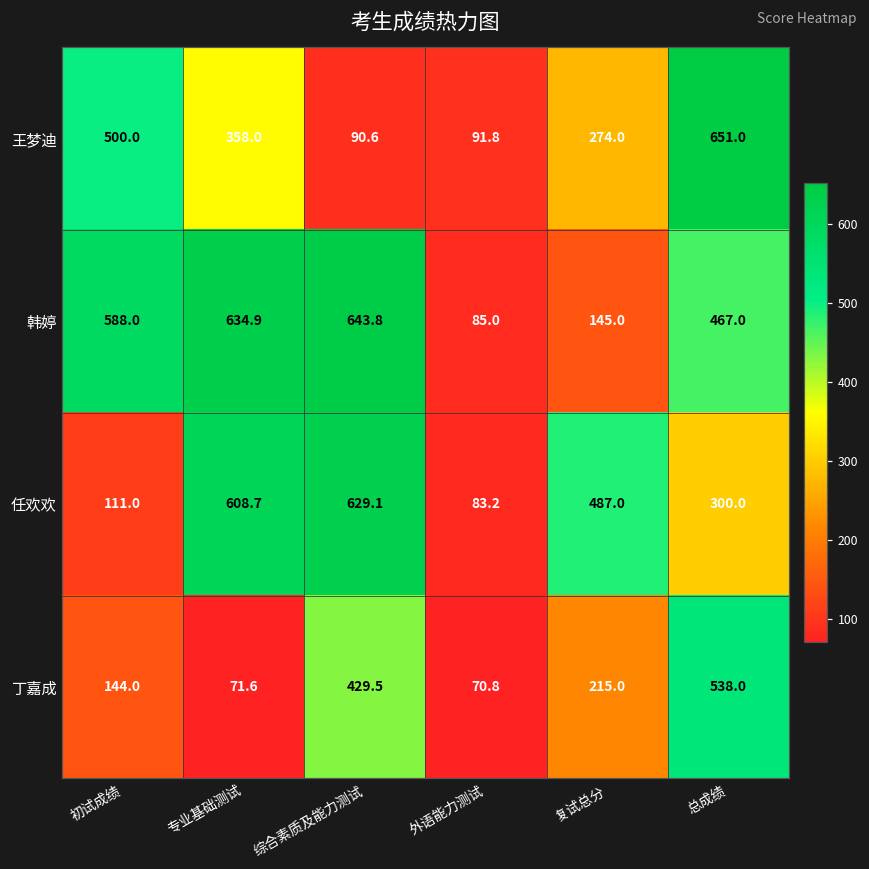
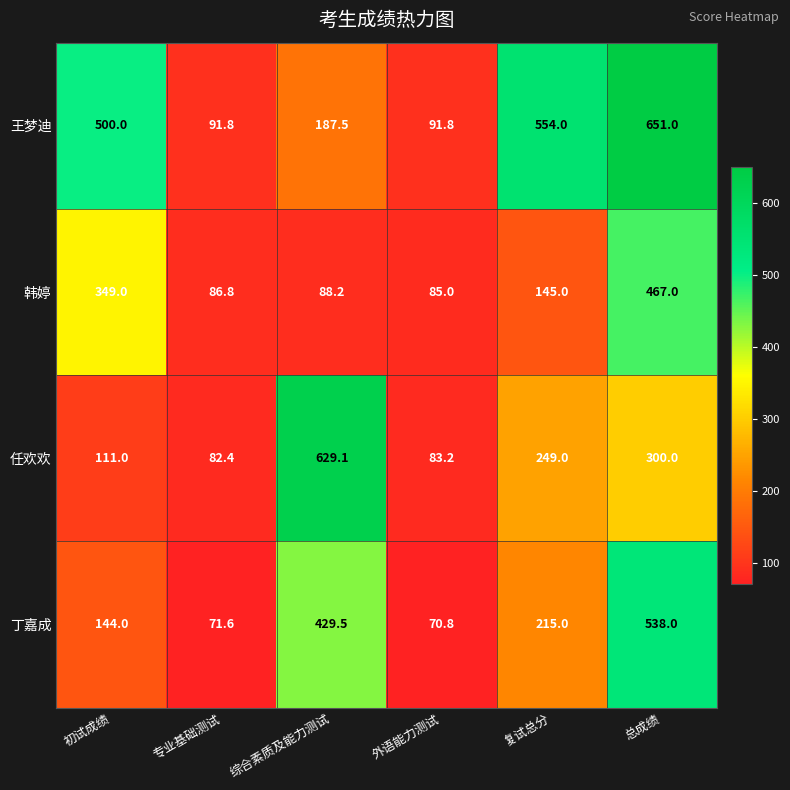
  {
    "王梦迪": {
      "初试成绩": 500.0,
-     "专业基础测试": 358.0,
-     "综合素质及能力测试": 90.6,
+     "专业基础测试": 91.8,
+     "综合素质及能力测试": 187.5,
      "外语能力测试": 91.8,
-     "复试总分": 274.0,
+     "复试总分": 554.0,
      "总成绩": 651.0
    },
    "韩婷": {
-     "初试成绩": 588.0,
-     "专业基础测试": 634.9,
-     "综合素质及能力测试": 643.8,
+     "初试成绩": 349.0,
+     "专业基础测试": 86.8,
+     "综合素质及能力测试": 88.2,
      "外语能力测试": 85.0,
      "复试总分": 145.0,
      "总成绩": 467.0
    },
    "任欢欢": {
      "初试成绩": 111.0,
-     "专业基础测试": 608.7,
+     "专业基础测试": 82.4,
      "综合素质及能力测试": 629.1,
      "外语能力测试": 83.2,
-     "复试总分": 487.0,
+     "复试总分": 249.0,
      "总成绩": 300.0
    },
    "丁嘉成": {
      "初试成绩": 144.0,
      "专业基础测试": 71.6,
      "综合素质及能力测试": 429.5,
      "外语能力测试": 70.8,
      "复试总分": 215.0,
      "总成绩": 538.0
    }
  }
